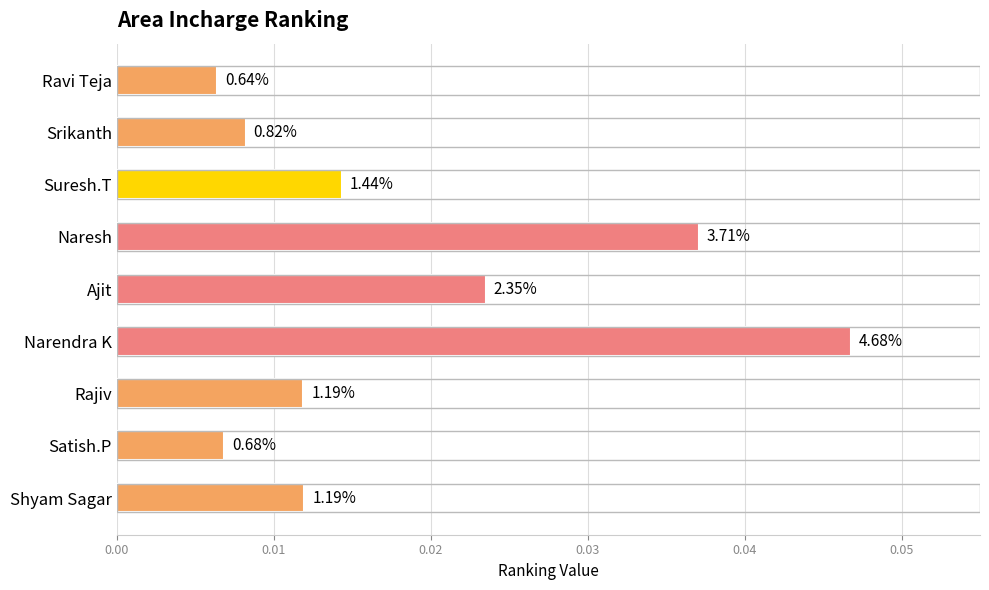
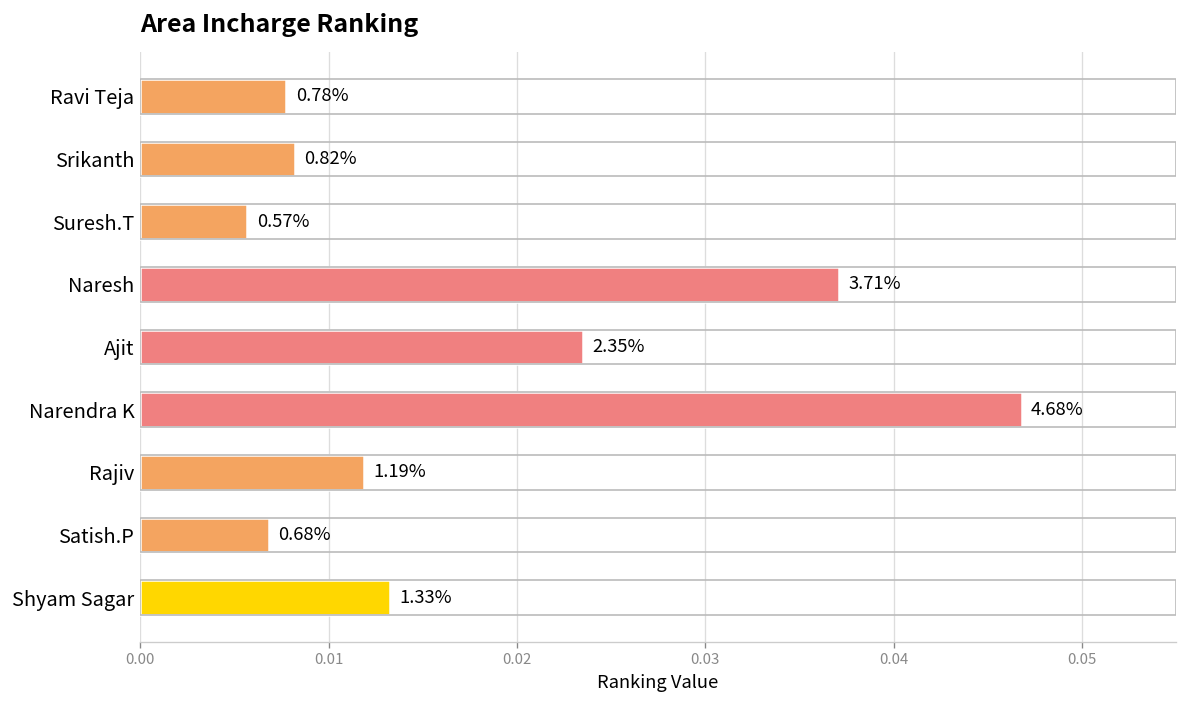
  {
-   "Ravi Teja": "0.64%",
+   "Ravi Teja": "0.78%",
    "Srikanth": "0.82%",
-   "Suresh.T": "1.44%",
+   "Suresh.T": "0.57%",
    "Naresh": "3.71%",
    "Ajit": "2.35%",
    "Narendra K": "4.68%",
    "Rajiv": "1.19%",
    "Satish.P": "0.68%",
-   "Shyam Sagar": "1.19%"
+   "Shyam Sagar": "1.33%"
  }
